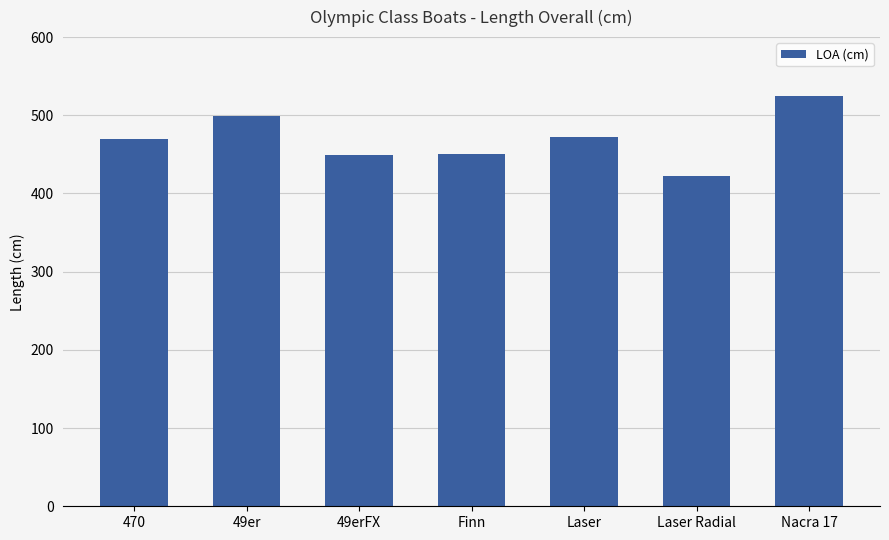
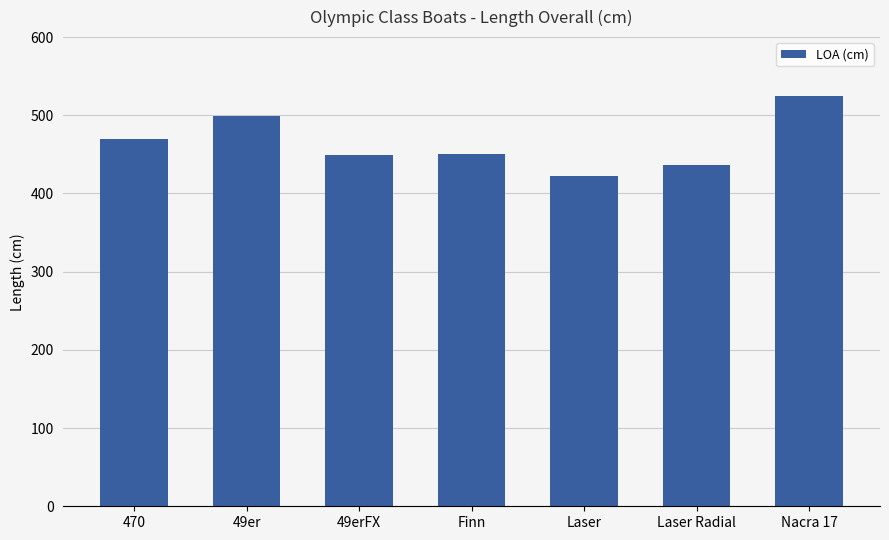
  {
    "470": 470,
    "49er": 500,
    "49erFX": 450,
    "Finn": 450,
-   "Laser": 470,
-   "Laser Radial": 420,
+   "Laser": 420,
+   "Laser Radial": 440,
    "Nacra 17": 530
  }
